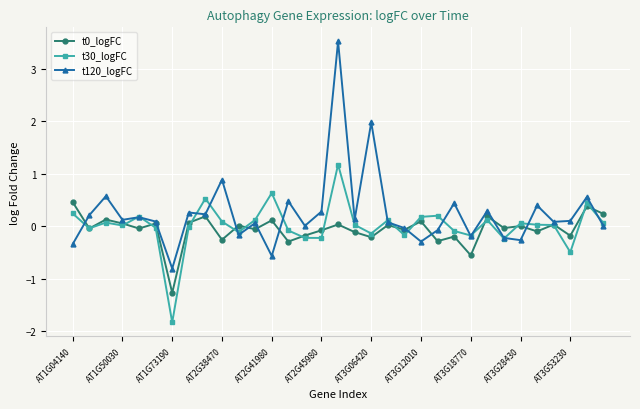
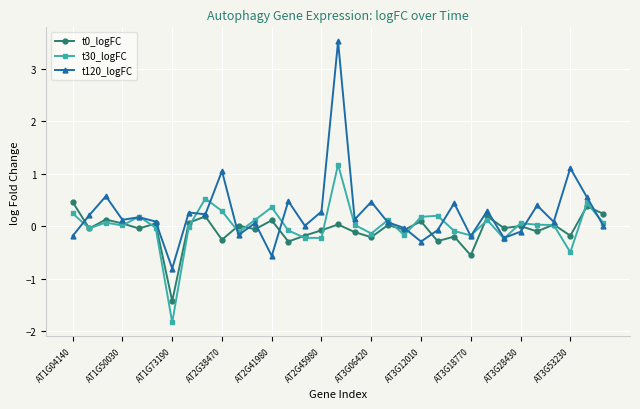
  {
    "t0_logFC": {
      "AT1G04140": 0.5,
-     "AT1G73190": -1.3,
+     "AT1G73190": -1.4,
      "AT2G38470": -0.3,
      "AT2G41980": 0.1,
      "AT2G45980": -0.1,
      "AT3G06420": -0.2,
      "AT3G12010": 0.1,
      "AT3G18770": -0.6,
      "AT3G28430": 0.0,
      "AT3G53230": -0.2
    },
    "t30_logFC": {
      "AT1G04140": 0.2,
      "AT1G73190": -1.8,
-     "AT2G38470": 0.1,
-     "AT2G41980": 0.6,
+     "AT2G38470": 0.3,
+     "AT2G41980": 0.4,
      "AT2G45980": -0.2,
      "AT3G06420": -0.1,
      "AT3G12010": 0.2,
      "AT3G28430": 0.1,
      "AT3G53230": -0.5
    },
    "t120_logFC": {
-     "AT1G04140": -0.3,
+     "AT1G04140": -0.2,
      "AT1G50030": 0.1,
      "AT1G73190": -0.8,
-     "AT2G38470": 0.9,
+     "AT2G38470": 1.1,
      "AT2G41980": -0.6,
      "AT2G45980": 0.3,
-     "AT3G06420": 2.0,
+     "AT3G06420": 0.5,
      "AT3G12010": -0.3,
-     "AT3G28430": -0.3,
-     "AT3G53230": 0.1
+     "AT3G28430": -0.1,
+     "AT3G53230": 1.1
    }
  }
